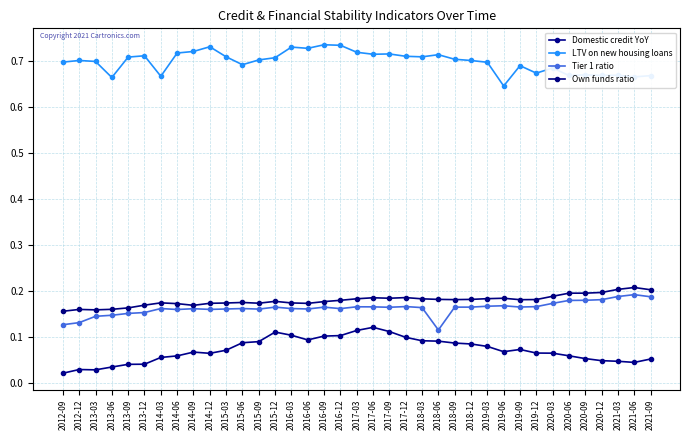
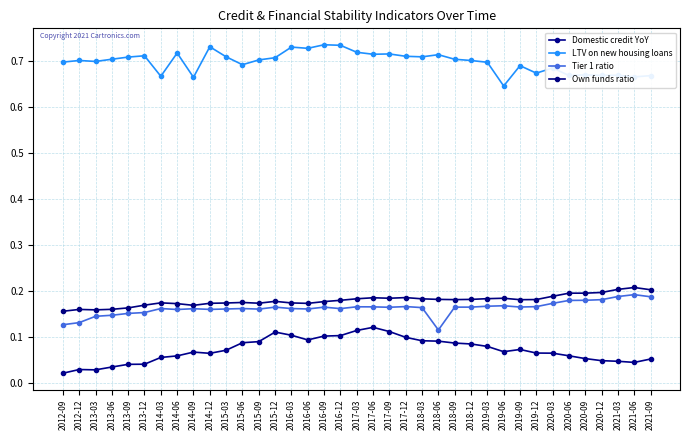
  {
    "LTV on new housing loans": {
      "2012-09": 0.70,
      "2012-12": 0.70,
      "2013-03": 0.70,
-     "2013-06": 0.66,
+     "2013-06": 0.70,
      "2013-09": 0.71,
      "2014-03": 0.67,
      "2014-06": 0.72,
-     "2014-09": 0.72,
+     "2014-09": 0.66,
      "2014-12": 0.73,
      "2015-03": 0.71,
      "2015-06": 0.69,
      "2015-09": 0.70,
      "2015-12": 0.71,
      "2016-03": 0.73,
      "2016-06": 0.73,
      "2016-09": 0.74,
      "2016-12": 0.73,
      "2017-03": 0.72,
      "2017-06": 0.71,
      "2017-09": 0.72,
      "2017-12": 0.71,
      "2018-03": 0.71,
      "2018-06": 0.71,
      "2018-09": 0.70,
      "2018-12": 0.70,
      "2019-03": 0.70,
      "2019-06": 0.65,
      "2019-09": 0.69,
      "2019-12": 0.67
    },
    "Tier 1 ratio": {
      "2012-09": 0.13,
      "2012-12": 0.13,
      "2013-03": 0.15,
      "2013-06": 0.15,
      "2013-09": 0.15,
      "2013-12": 0.15,
      "2014-03": 0.16,
      "2014-06": 0.16,
      "2014-09": 0.16,
      "2014-12": 0.16,
      "2015-03": 0.16,
      "2015-06": 0.16,
      "2015-09": 0.16,
      "2015-12": 0.17,
      "2016-03": 0.16,
      "2016-06": 0.16,
      "2016-09": 0.17,
      "2016-12": 0.16,
      "2017-03": 0.17,
      "2017-06": 0.17,
      "2017-09": 0.16,
      "2017-12": 0.17,
      "2018-03": 0.16,
      "2018-06": 0.12,
      "2018-09": 0.17,
      "2018-12": 0.17,
      "2019-03": 0.17,
      "2019-06": 0.17,
      "2019-09": 0.17,
      "2019-12": 0.17,
      "2020-03": 0.17,
      "2020-06": 0.18,
      "2020-09": 0.18,
      "2020-12": 0.18,
      "2021-03": 0.19,
      "2021-06": 0.19,
      "2021-09": 0.19
    }
  }
